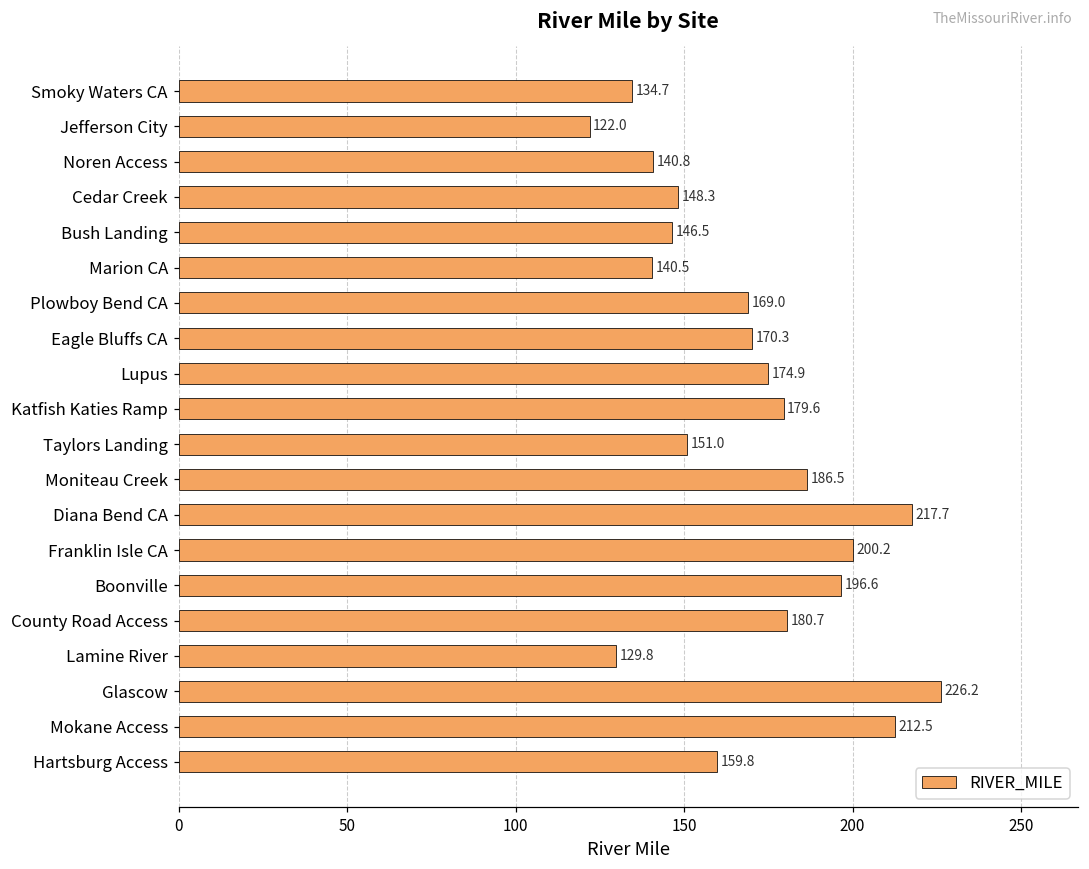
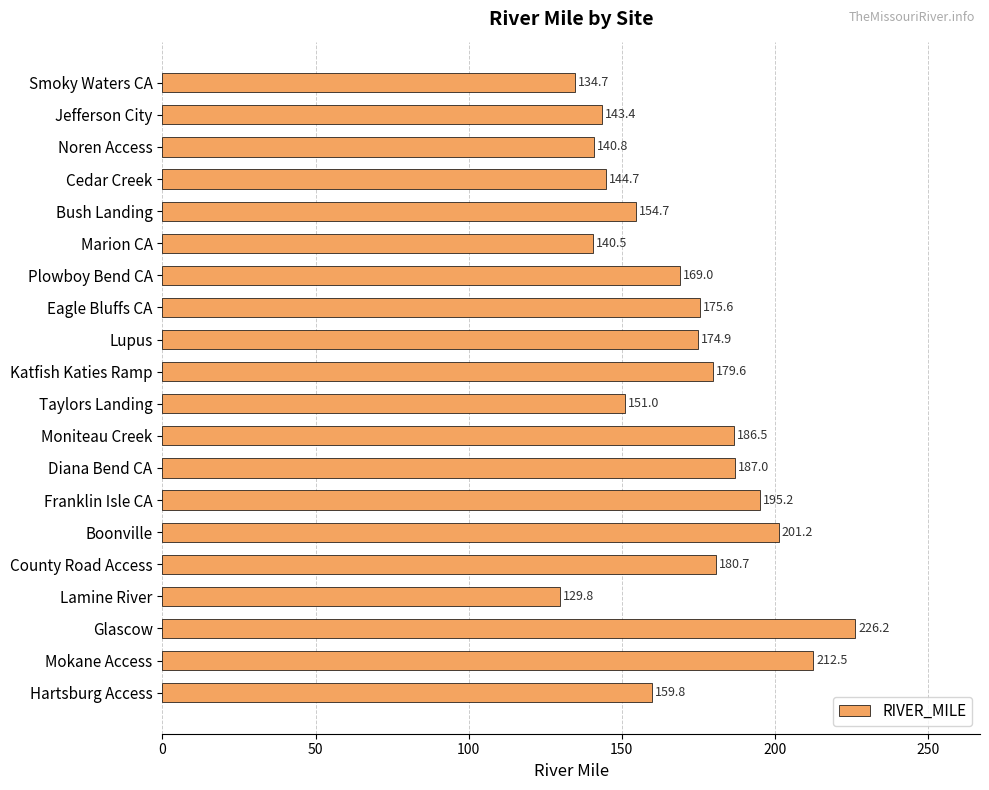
  {
    "Smoky Waters CA": 134.7,
-   "Jefferson City": 122.0,
+   "Jefferson City": 143.4,
    "Noren Access": 140.8,
-   "Cedar Creek": 148.3,
-   "Bush Landing": 146.5,
+   "Cedar Creek": 144.7,
+   "Bush Landing": 154.7,
    "Marion CA": 140.5,
    "Plowboy Bend CA": 169.0,
-   "Eagle Bluffs CA": 170.3,
+   "Eagle Bluffs CA": 175.6,
    "Lupus": 174.9,
    "Katfish Katies Ramp": 179.6,
    "Taylors Landing": 151.0,
    "Moniteau Creek": 186.5,
-   "Diana Bend CA": 217.7,
-   "Franklin Isle CA": 200.2,
-   "Boonville": 196.6,
+   "Diana Bend CA": 187.0,
+   "Franklin Isle CA": 195.2,
+   "Boonville": 201.2,
    "County Road Access": 180.7,
    "Lamine River": 129.8,
    "Glascow": 226.2,
    "Mokane Access": 212.5,
    "Hartsburg Access": 159.8
  }
